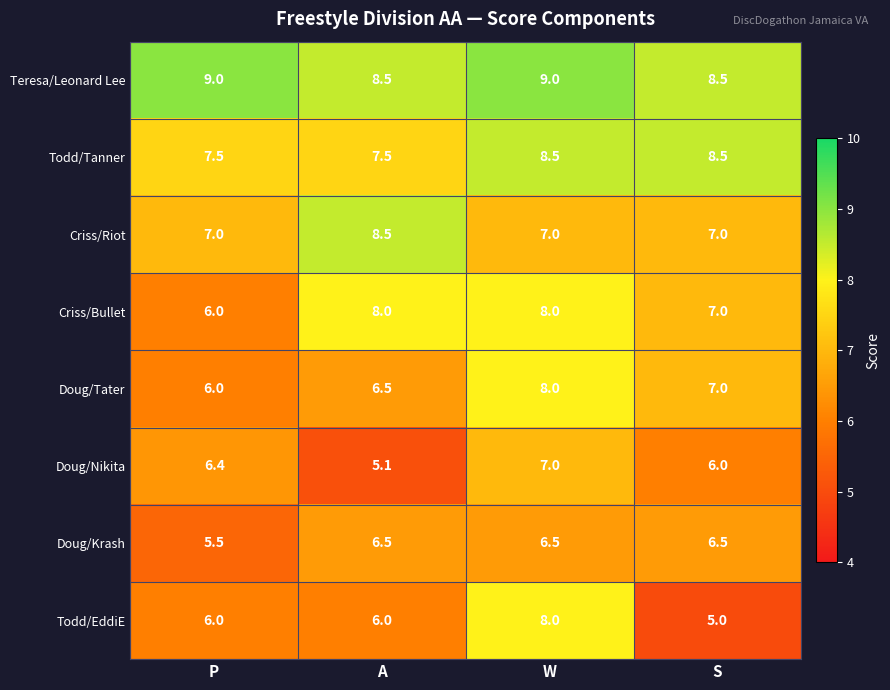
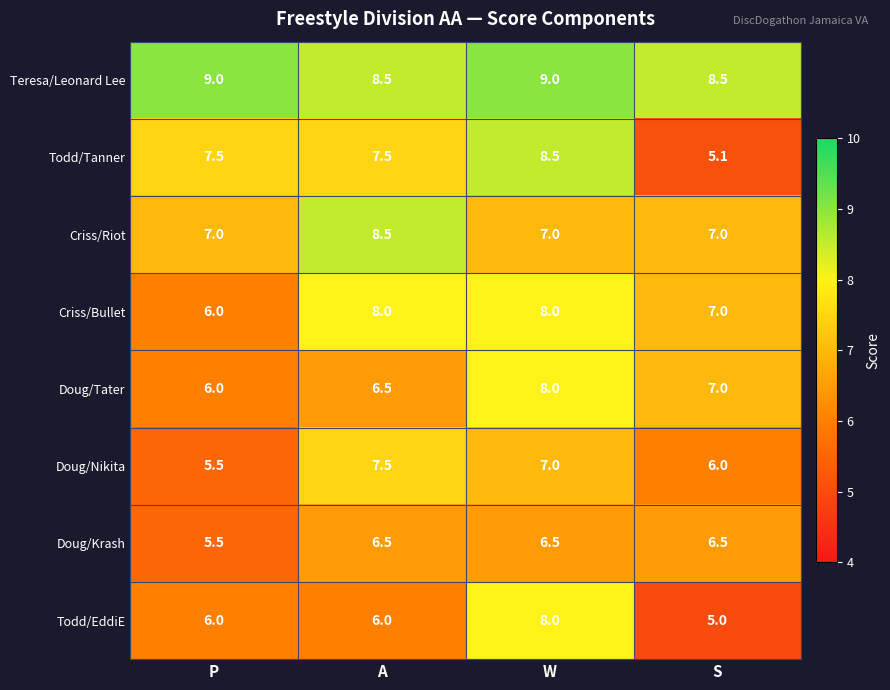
  {
    "Teresa/Leonard Lee": {
      "P": 9.0,
      "A": 8.5,
      "W": 9.0,
      "S": 8.5
    },
    "Todd/Tanner": {
      "P": 7.5,
      "A": 7.5,
      "W": 8.5,
-     "S": 8.5
+     "S": 5.1
    },
    "Criss/Riot": {
      "P": 7.0,
      "A": 8.5,
      "W": 7.0,
      "S": 7.0
    },
    "Criss/Bullet": {
      "P": 6.0,
      "A": 8.0,
      "W": 8.0,
      "S": 7.0
    },
    "Doug/Tater": {
      "P": 6.0,
      "A": 6.5,
      "W": 8.0,
      "S": 7.0
    },
    "Doug/Nikita": {
-     "P": 6.4,
-     "A": 5.1,
+     "P": 5.5,
+     "A": 7.5,
      "W": 7.0,
      "S": 6.0
    },
    "Doug/Krash": {
      "P": 5.5,
      "A": 6.5,
      "W": 6.5,
      "S": 6.5
    },
    "Todd/EddiE": {
      "P": 6.0,
      "A": 6.0,
      "W": 8.0,
      "S": 5.0
    }
  }
